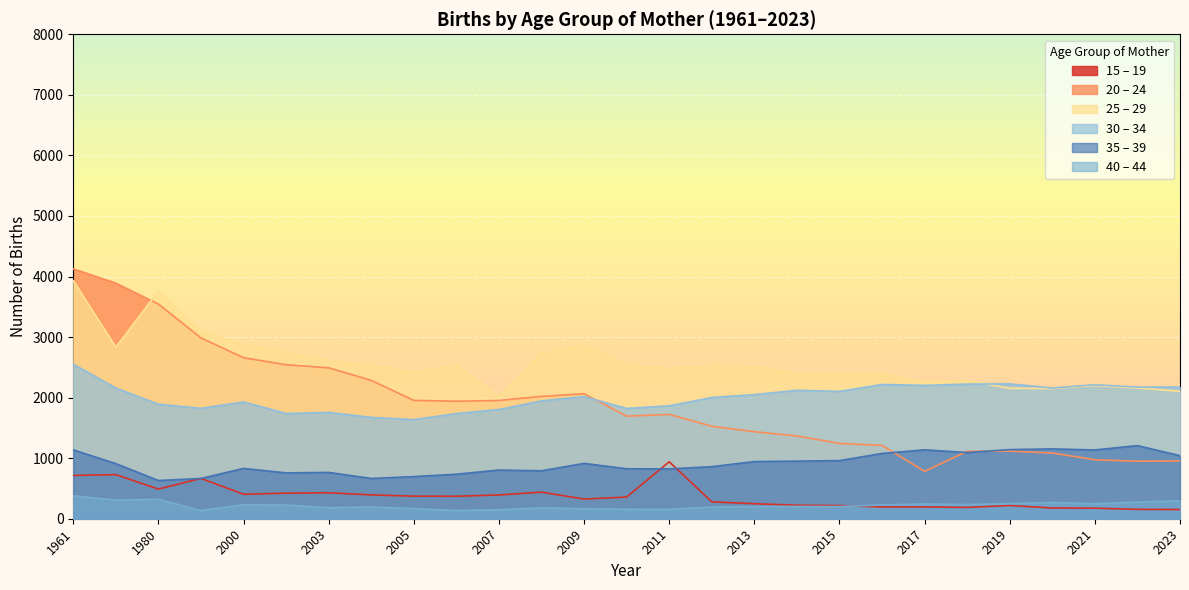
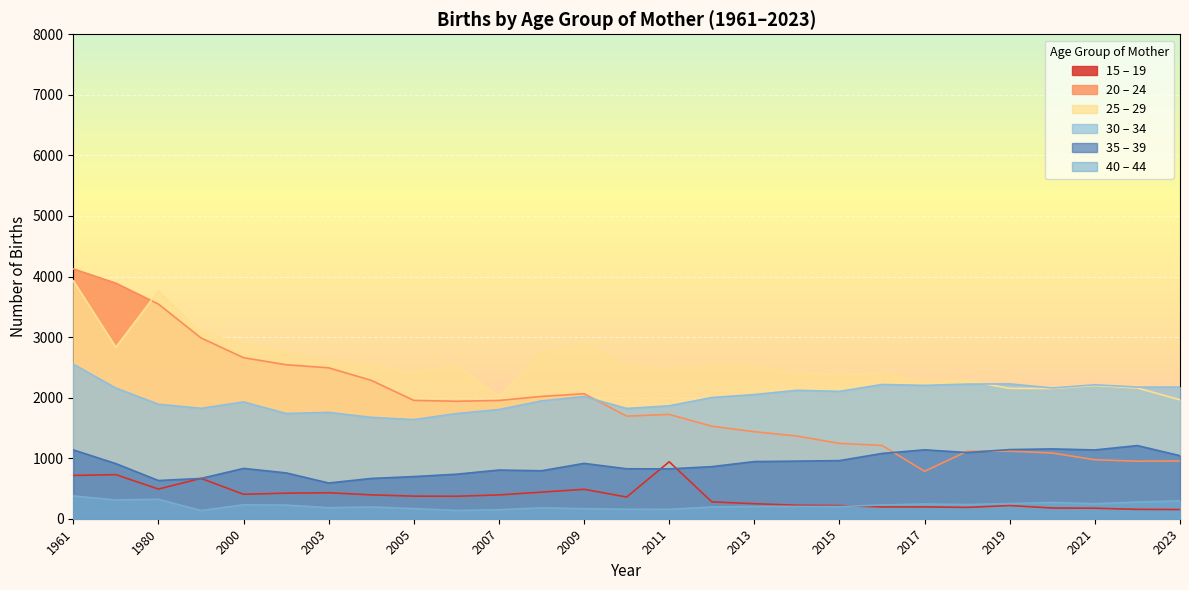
  {
    "15 – 19": {
      "1961": 700,
      "1980": 500,
      "2000": 400,
      "2003": 400,
      "2005": 400,
      "2007": 400,
-     "2009": 300,
+     "2009": 500,
      "2011": 900,
      "2013": 200,
      "2017": 200,
      "2021": 200,
      "2023": 200
    },
    "20 – 24": {
      "1961": 4100,
      "1980": 3500,
      "2000": 2700,
      "2003": 2500,
      "2005": 2000,
      "2007": 2000,
      "2009": 2100,
      "2011": 1700,
      "2013": 1400,
      "2015": 1200,
      "2017": 800,
      "2021": 1000,
      "2023": 1000
    },
    "25 – 29": {
      "1961": 3900,
      "1980": 3800,
      "2000": 2900,
      "2003": 2600,
      "2005": 2400,
      "2007": 2000,
      "2009": 2900,
      "2011": 2500,
      "2013": 2500,
      "2015": 2400,
      "2017": 2300,
      "2019": 2200,
-     "2023": 2100
+     "2023": 2000
    },
    "35 – 39": {
      "1961": 1100,
      "1980": 600,
      "2000": 800,
-     "2003": 800,
+     "2003": 600,
      "2005": 700,
      "2007": 800,
      "2009": 900,
      "2011": 800,
      "2013": 900,
      "2015": 1000,
      "2017": 1100,
      "2021": 1100,
      "2023": 1000
    }
  }
